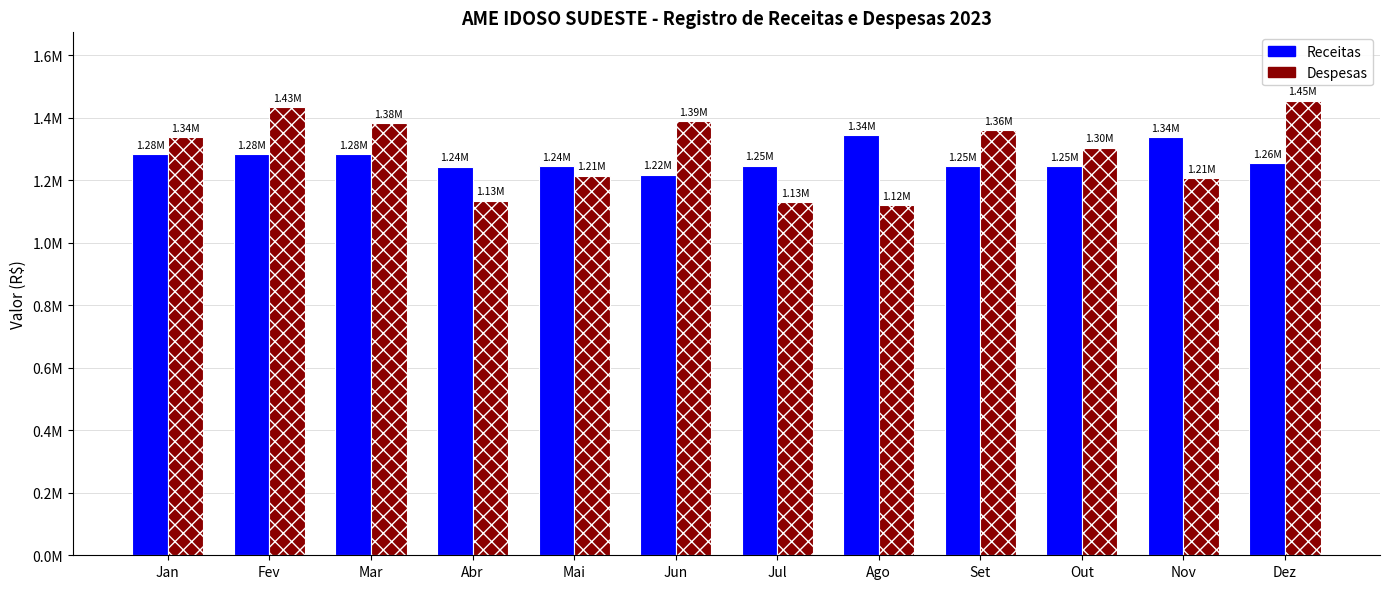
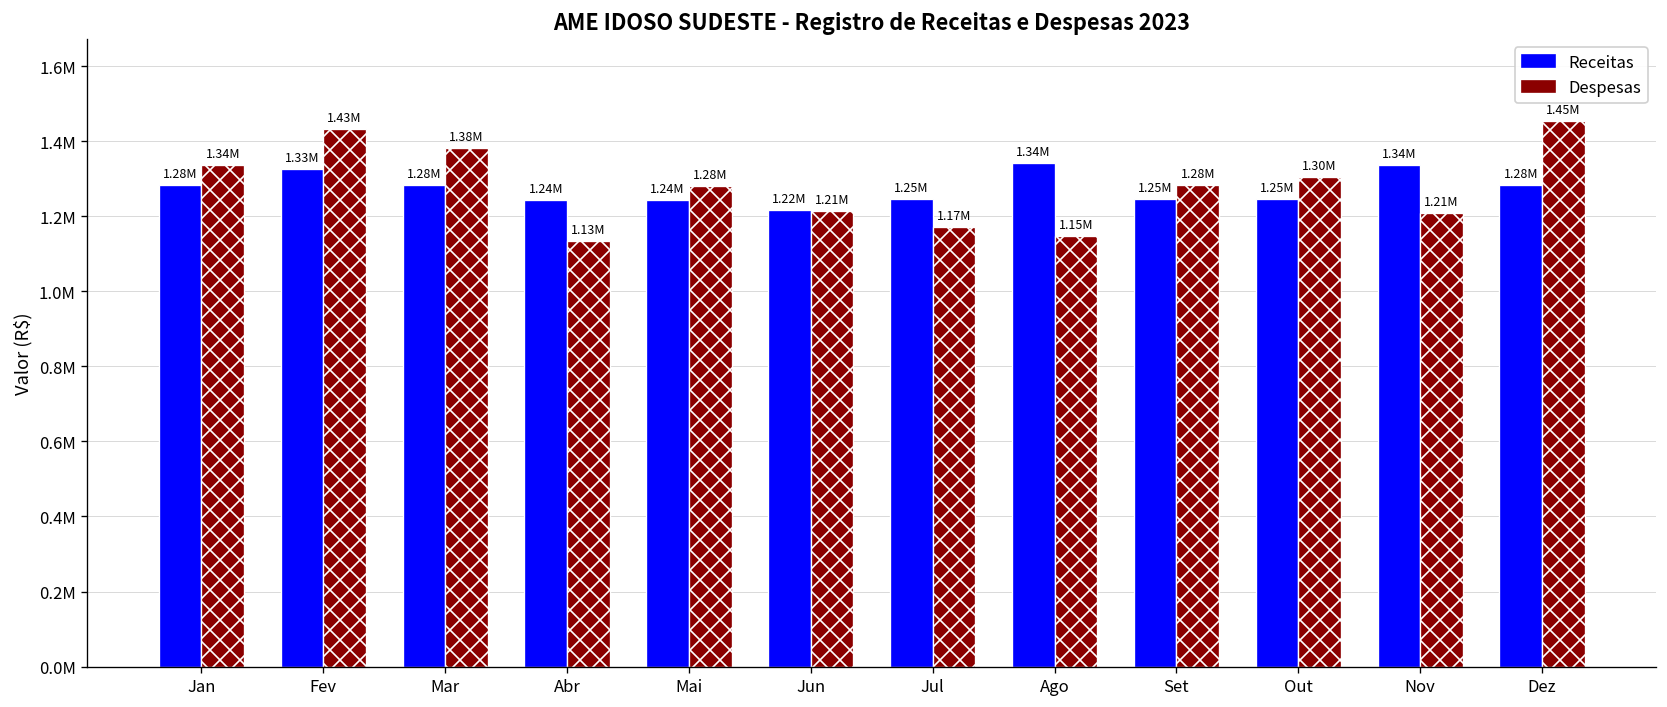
  {
    "Receitas": {
      "Jan": "1.28M",
-     "Fev": "1.28M",
+     "Fev": "1.33M",
      "Mar": "1.28M",
      "Abr": "1.24M",
      "Mai": "1.24M",
      "Jun": "1.22M",
      "Jul": "1.25M",
      "Ago": "1.34M",
      "Set": "1.25M",
      "Out": "1.25M",
      "Nov": "1.34M",
-     "Dez": "1.26M"
+     "Dez": "1.28M"
    },
    "Despesas": {
      "Jan": "1.34M",
      "Fev": "1.43M",
      "Mar": "1.38M",
      "Abr": "1.13M",
-     "Mai": "1.21M",
-     "Jun": "1.39M",
-     "Jul": "1.13M",
-     "Ago": "1.12M",
-     "Set": "1.36M",
+     "Mai": "1.28M",
+     "Jun": "1.21M",
+     "Jul": "1.17M",
+     "Ago": "1.15M",
+     "Set": "1.28M",
      "Out": "1.30M",
      "Nov": "1.21M",
      "Dez": "1.45M"
    }
  }
